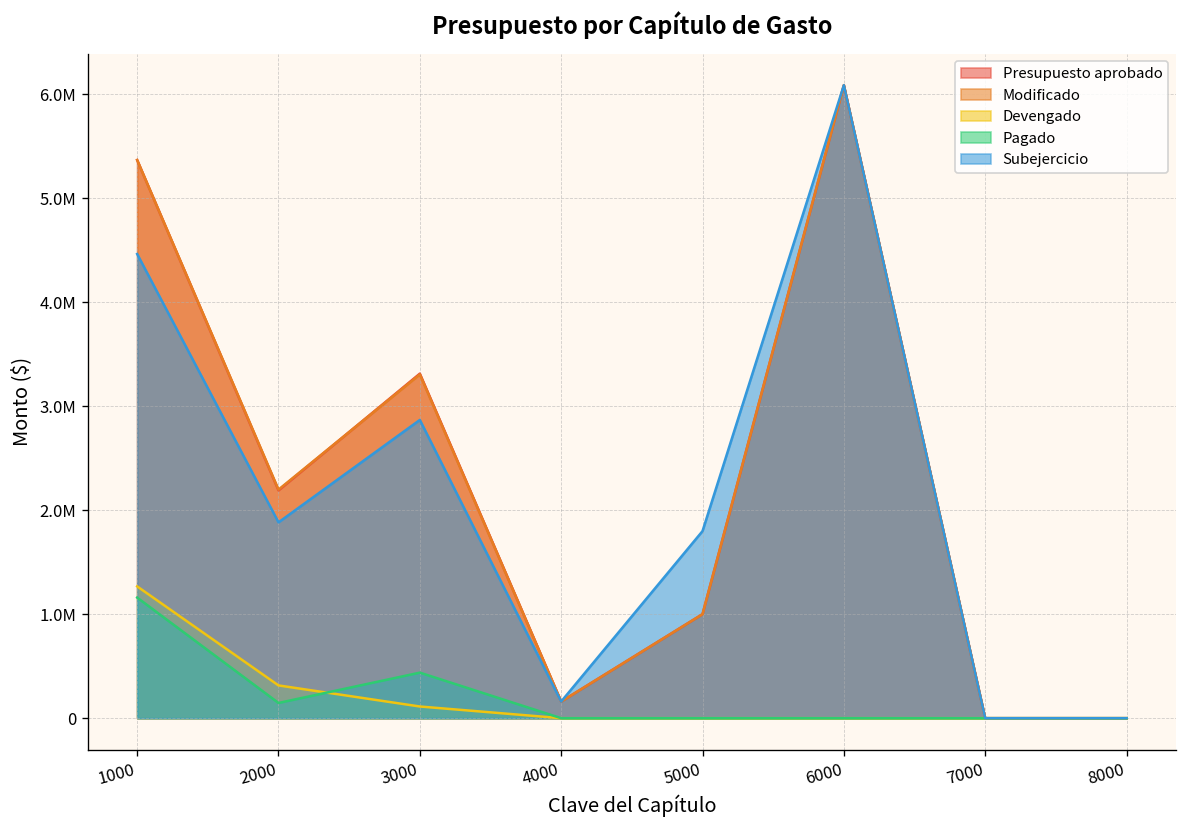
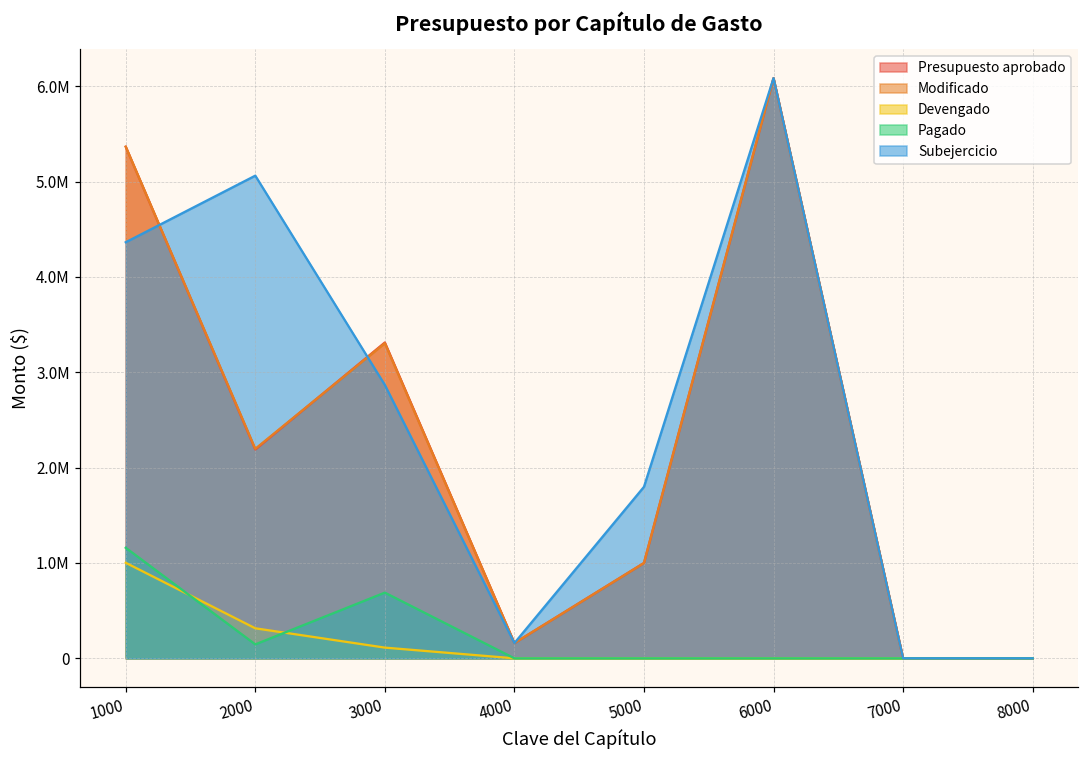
  {
    "Devengado": {
-     "1000": 1300000,
+     "1000": 1000000,
      "2000": 300000,
      "3000": 100000
    },
    "Pagado": {
      "1000": 1200000,
      "2000": 100000,
-     "3000": 400000
+     "3000": 700000
    },
    "Subejercicio": {
-     "1000": 4500000,
-     "2000": 1900000,
+     "1000": 4400000,
+     "2000": 5100000,
      "3000": 2900000,
      "5000": 1800000
    }
  }
